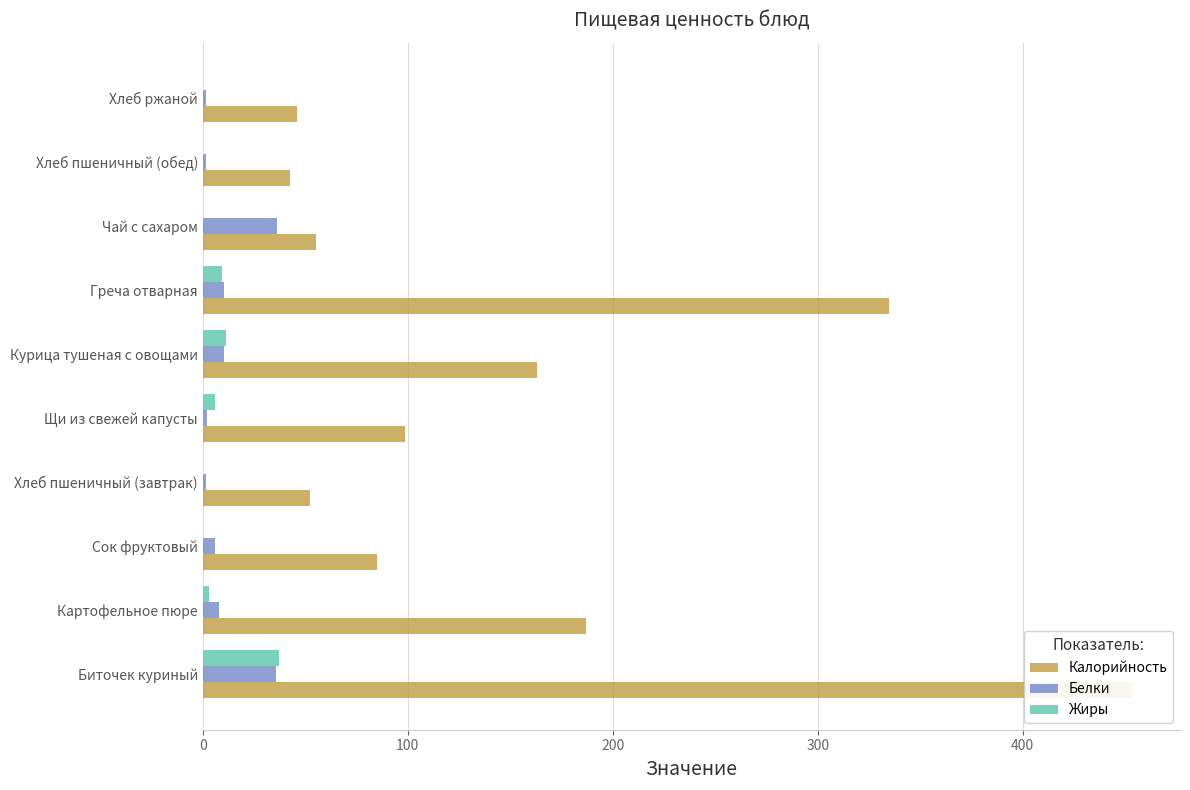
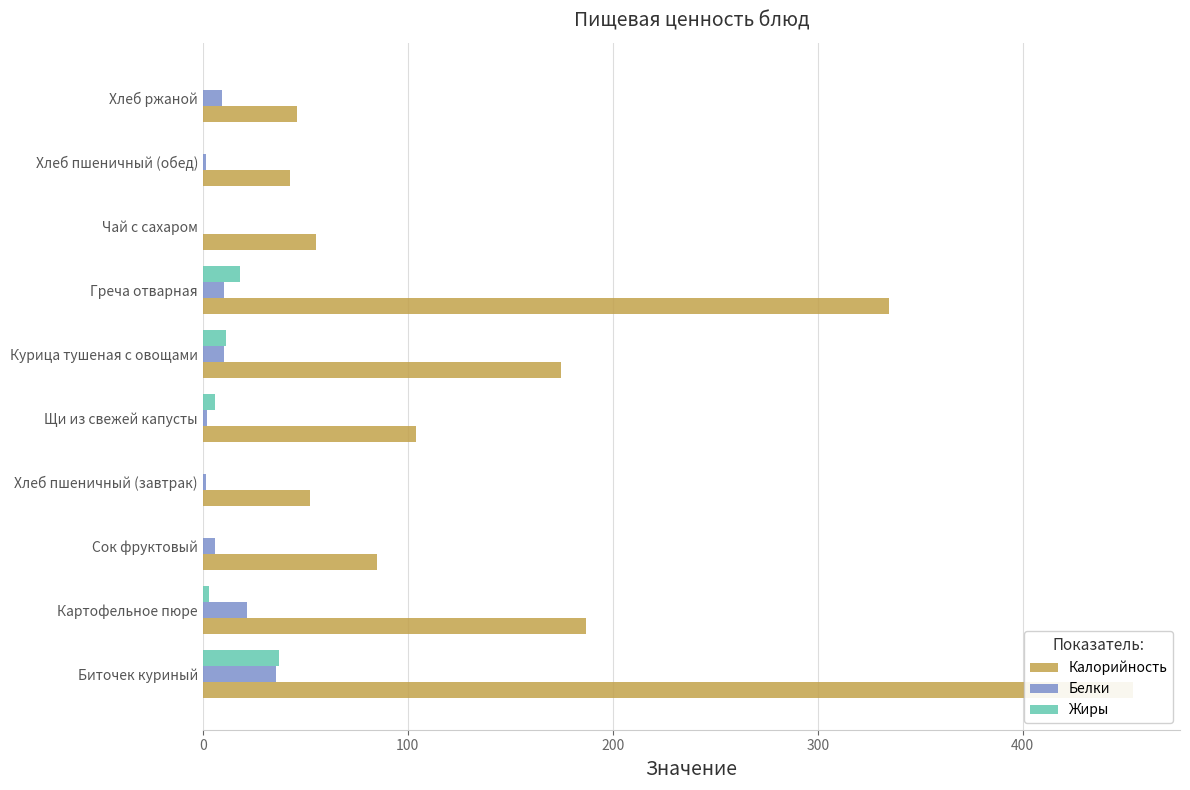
  {
    "Калорийность": {
      "Хлеб ржаной": 46,
      "Хлеб пшеничный (обед)": 43,
      "Чай с сахаром": 55,
      "Греча отварная": 335,
-     "Курица тушеная с овощами": 163,
-     "Щи из свежей капусты": 99,
+     "Курица тушеная с овощами": 175,
+     "Щи из свежей капусты": 104,
      "Хлеб пшеничный (завтрак)": 52,
      "Сок фруктовый": 85,
      "Картофельное пюре": 187
    },
    "Белки": {
-     "Хлеб ржаной": 1,
+     "Хлеб ржаной": 9,
      "Хлеб пшеничный (обед)": 2,
-     "Чай с сахаром": 36,
+     "Чай с сахаром": 0,
      "Греча отварная": 10,
      "Курица тушеная с овощами": 10,
      "Щи из свежей капусты": 2,
      "Хлеб пшеничный (завтрак)": 2,
      "Сок фруктовый": 6,
-     "Картофельное пюре": 8,
+     "Картофельное пюре": 22,
      "Биточек куриный": 36
    },
    "Жиры": {
-     "Греча отварная": 9,
+     "Греча отварная": 18,
      "Курица тушеная с овощами": 12,
      "Щи из свежей капусты": 6,
      "Сок фруктовый": 0,
      "Картофельное пюре": 3,
      "Биточек куриный": 37
    }
  }
